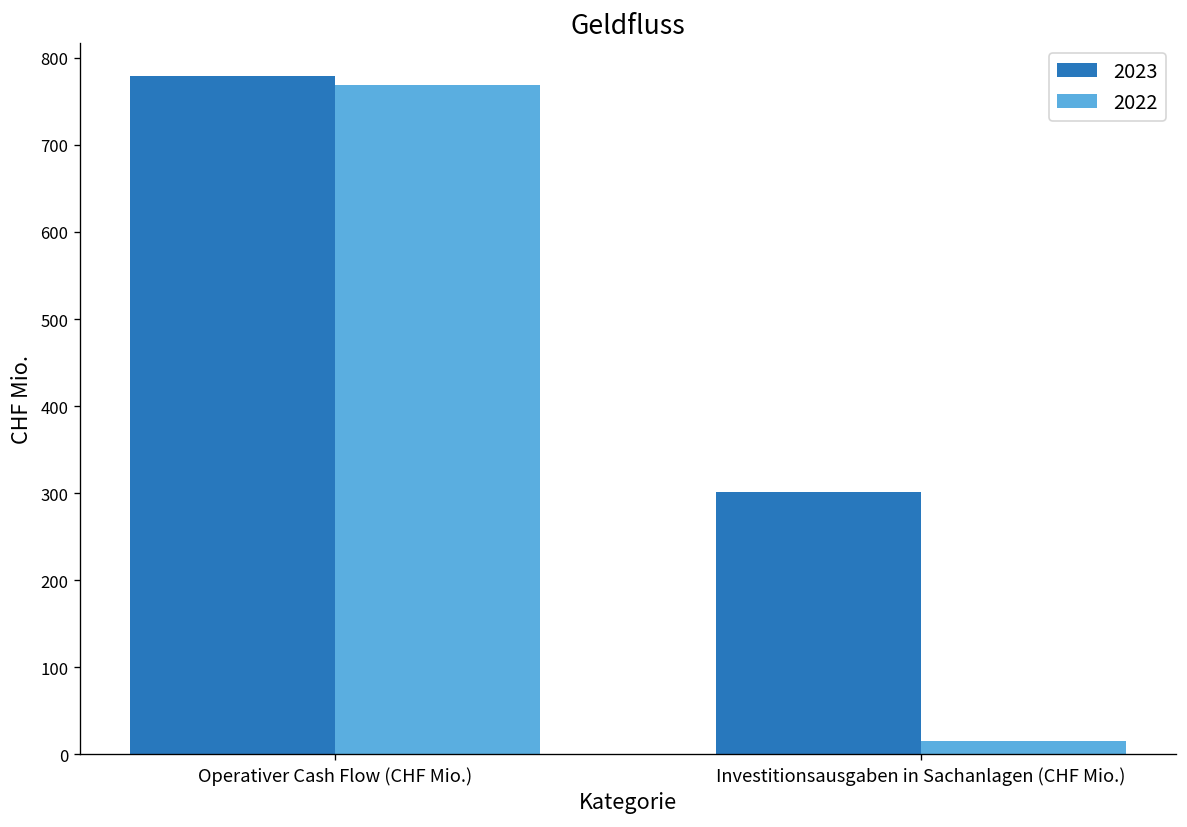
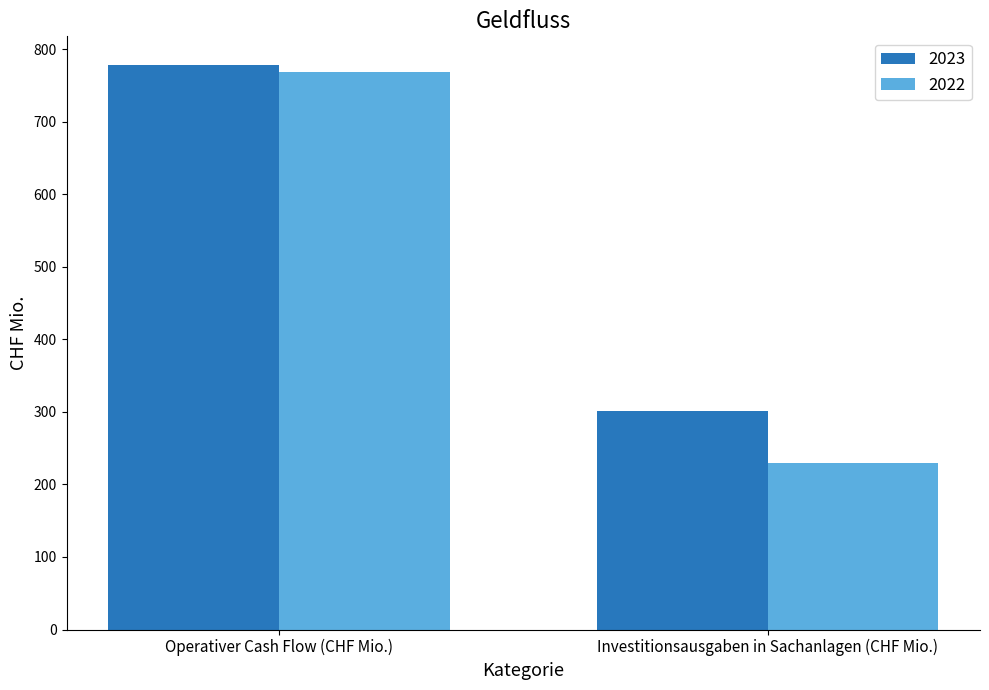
  {
    "2023": {
      "Operativer Cash Flow (CHF Mio.)": 780,
      "Investitionsausgaben in Sachanlagen (CHF Mio.)": 300
    },
    "2022": {
      "Operativer Cash Flow (CHF Mio.)": 770,
-     "Investitionsausgaben in Sachanlagen (CHF Mio.)": 20
+     "Investitionsausgaben in Sachanlagen (CHF Mio.)": 230
    }
  }
